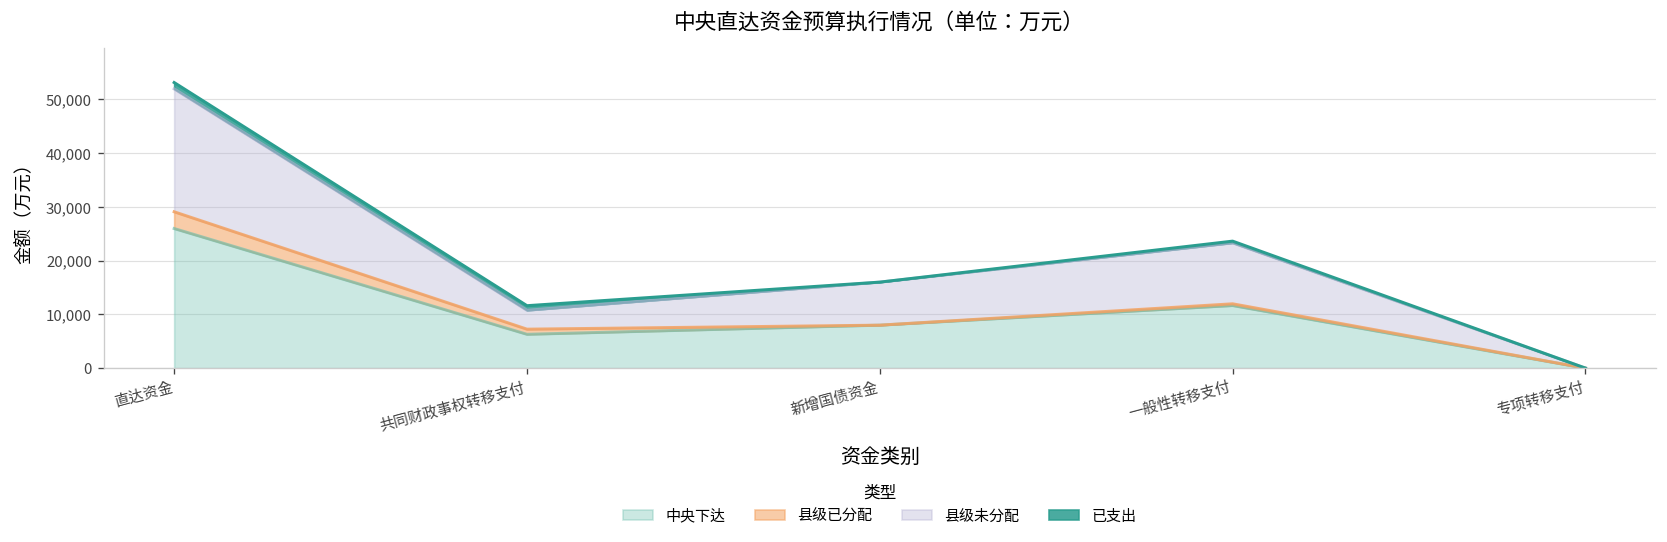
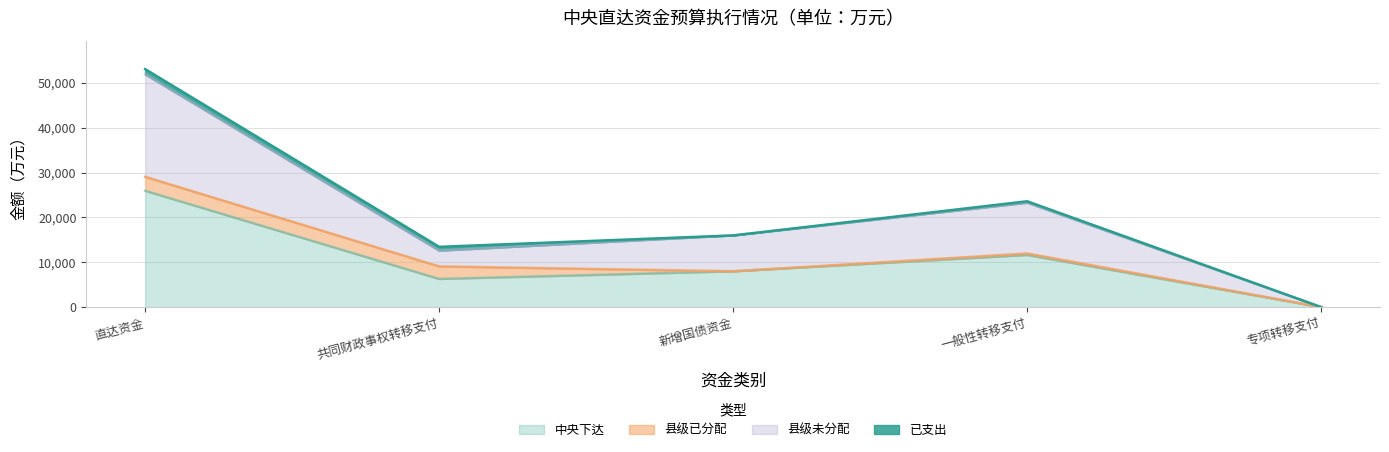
  {
    "县级已分配": {
      "直达资金": "3,000",
-     "共同财政事权转移支付": "1,000"
+     "共同财政事权转移支付": "3,000"
    },
    "已支出": {
      "直达资金": "1,000",
      "共同财政事权转移支付": "1,000"
    }
  }
